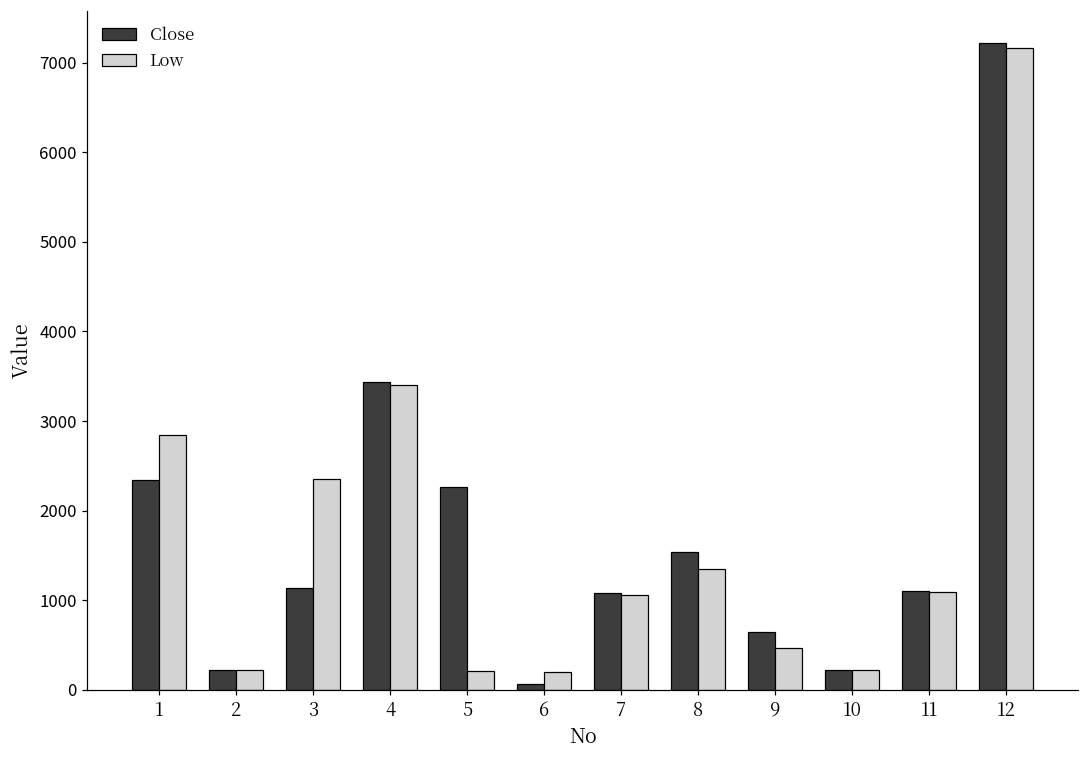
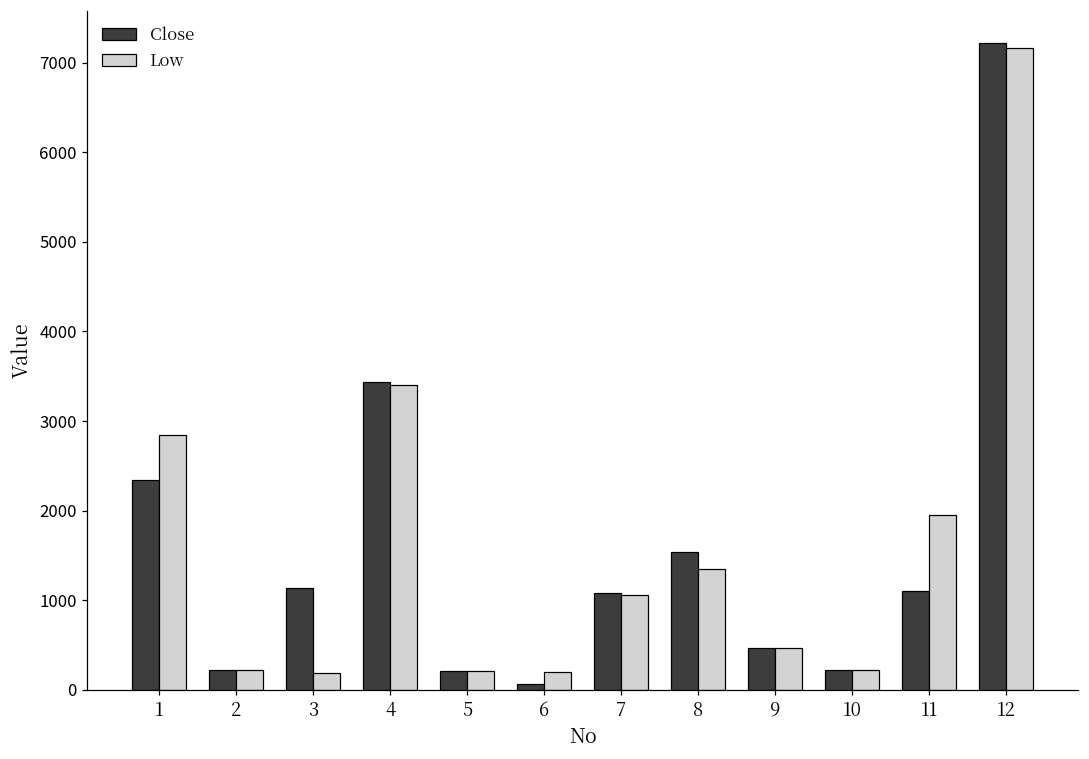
  {
    "Close": {
      "1": 2300,
      "2": 200,
      "3": 1100,
      "4": 3400,
-     "5": 2300,
+     "5": 200,
      "6": 100,
      "7": 1100,
      "8": 1500,
-     "9": 600,
+     "9": 500,
      "10": 200,
      "11": 1100,
      "12": 7200
    },
    "Low": {
      "1": 2800,
      "2": 200,
-     "3": 2400,
+     "3": 200,
      "4": 3400,
      "5": 200,
      "6": 200,
      "7": 1100,
      "8": 1400,
      "9": 500,
      "10": 200,
-     "11": 1100,
+     "11": 2000,
      "12": 7200
    }
  }
